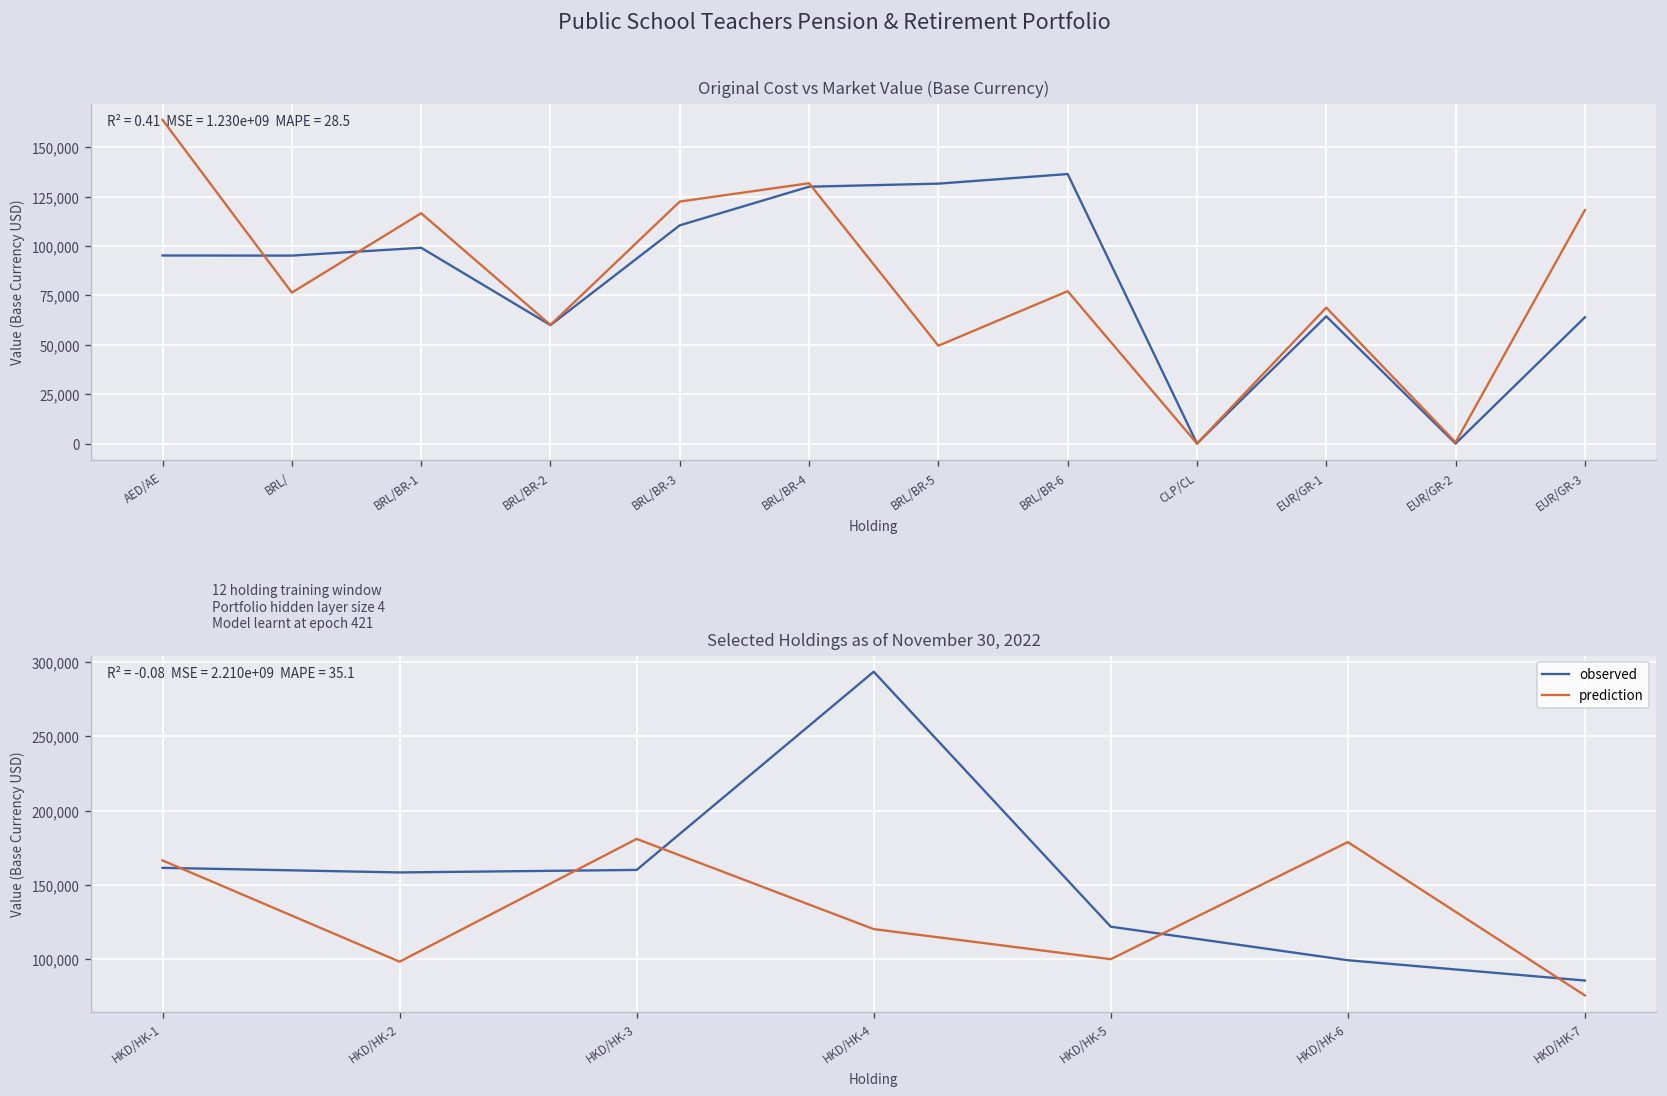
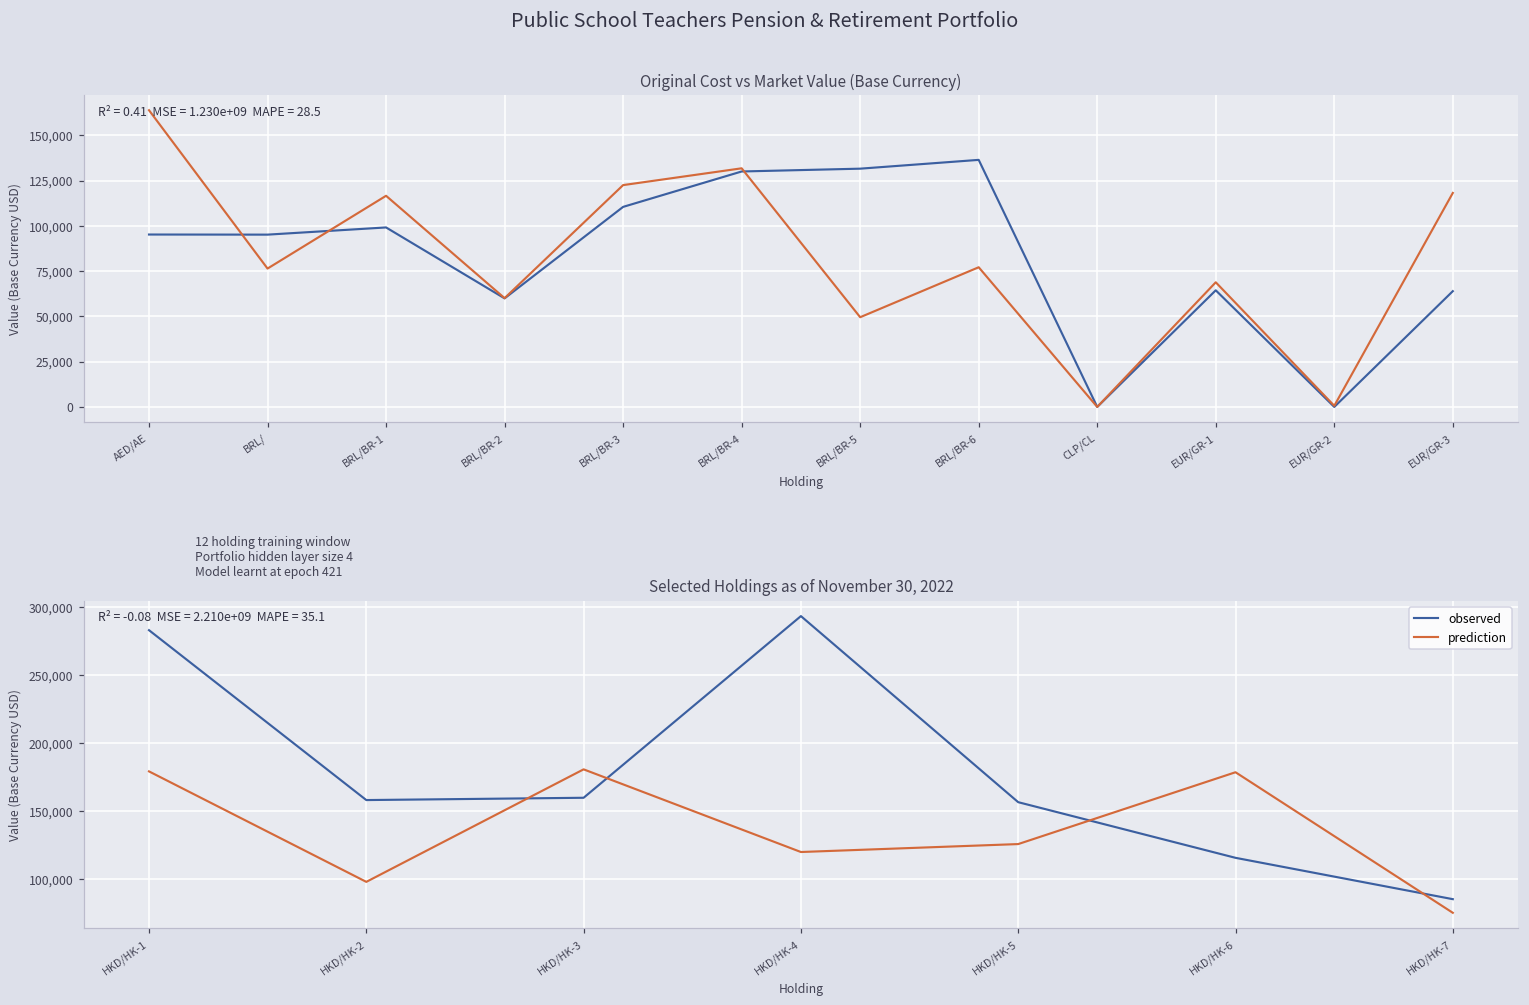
  {
    "Selected Holdings as of November 30, 2022": {
      "observed": {
-       "HKD/HK-1": "161,000",
+       "HKD/HK-1": "283,000",
        "HKD/HK-2": "158,000",
        "HKD/HK-3": "160,000",
        "HKD/HK-4": "294,000",
-       "HKD/HK-5": "122,000",
-       "HKD/HK-6": "99,000",
+       "HKD/HK-5": "157,000",
+       "HKD/HK-6": "116,000",
        "HKD/HK-7": "85,000"
      },
      "prediction": {
-       "HKD/HK-1": "166,000",
+       "HKD/HK-1": "179,000",
        "HKD/HK-2": "98,000",
        "HKD/HK-3": "181,000",
        "HKD/HK-4": "120,000",
-       "HKD/HK-5": "100,000",
+       "HKD/HK-5": "126,000",
        "HKD/HK-6": "179,000",
        "HKD/HK-7": "75,000"
      }
    }
  }
